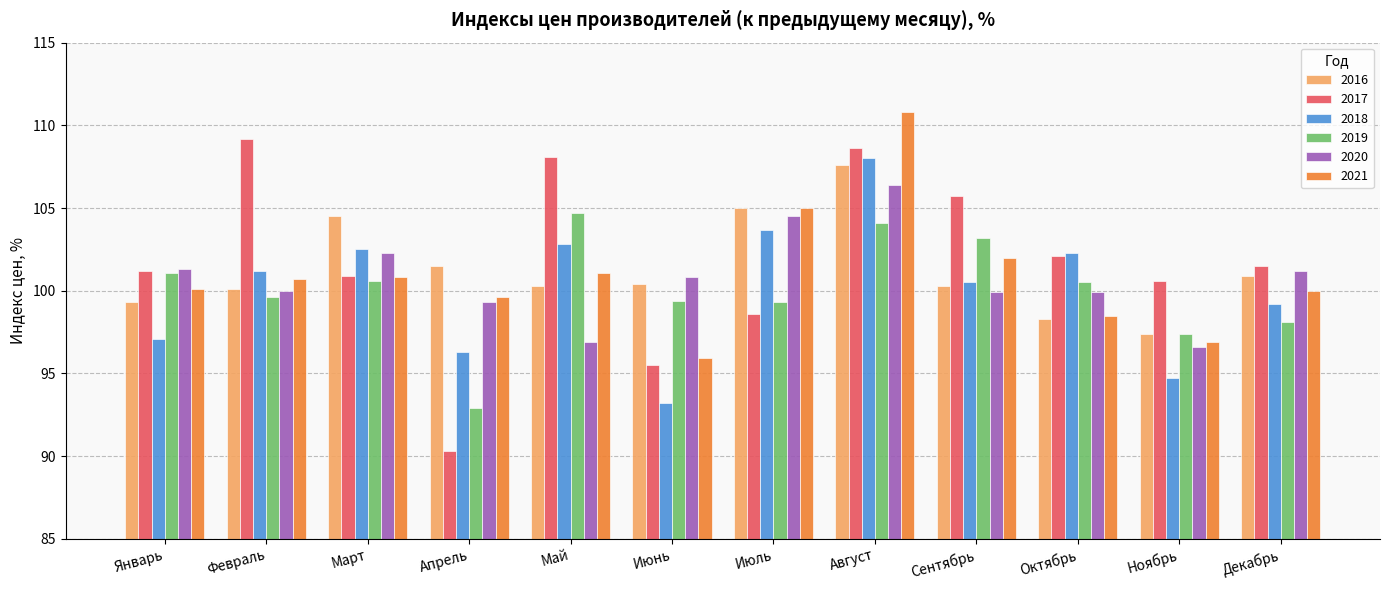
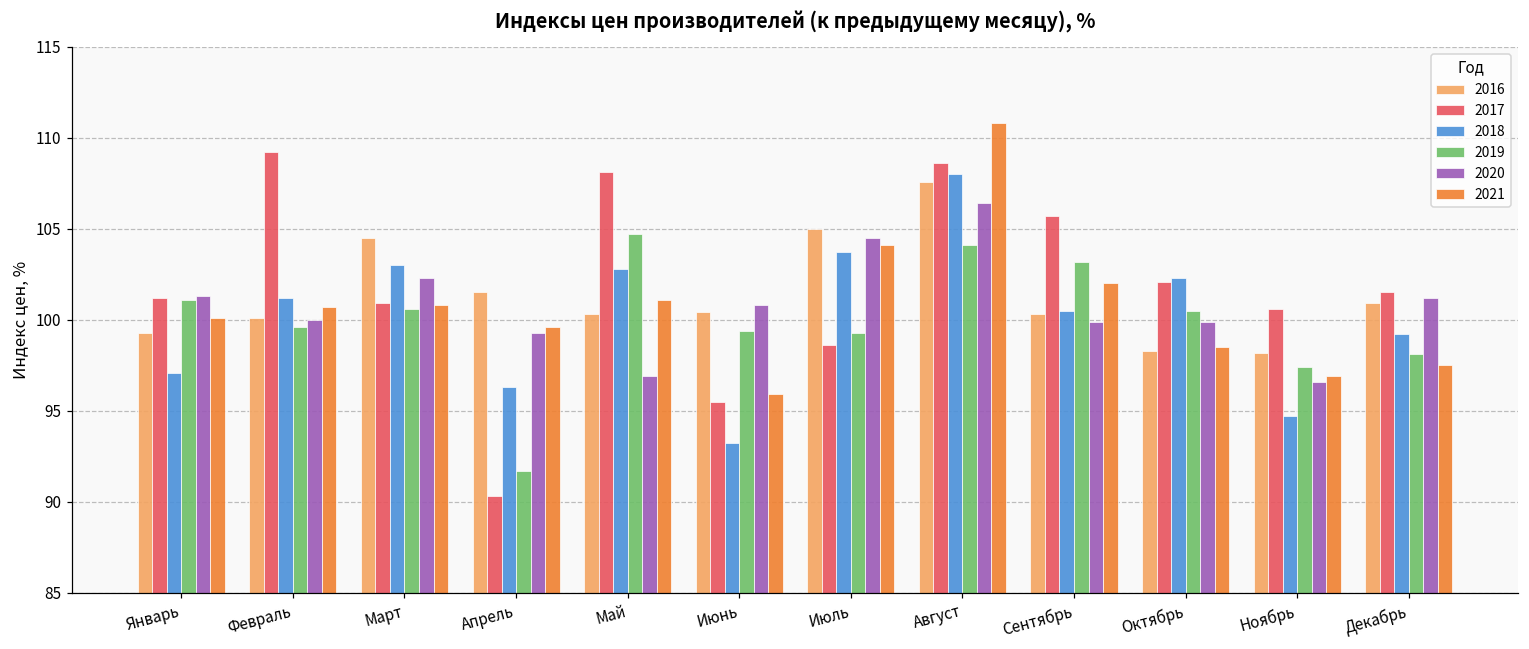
  {
    "2016": {
      "Январь": 99.3,
      "Февраль": 100.1,
      "Март": 104.5,
      "Апрель": 101.5,
      "Май": 100.3,
      "Июнь": 100.4,
      "Июль": 105.0,
      "Август": 107.6,
      "Сентябрь": 100.3,
      "Октябрь": 98.3,
-     "Ноябрь": 97.4,
+     "Ноябрь": 98.2,
      "Декабрь": 100.9
    },
    "2017": {
      "Январь": 101.2,
      "Февраль": 109.2,
      "Март": 100.9,
      "Апрель": 90.3,
      "Май": 108.1,
      "Июнь": 95.5,
      "Июль": 98.6,
      "Август": 108.6,
      "Сентябрь": 105.7,
      "Октябрь": 102.1,
      "Ноябрь": 100.6,
      "Декабрь": 101.5
    },
    "2018": {
      "Январь": 97.1,
      "Февраль": 101.2,
-     "Март": 102.5,
+     "Март": 103.0,
      "Апрель": 96.3,
      "Май": 102.8,
      "Июнь": 93.2,
      "Июль": 103.7,
      "Август": 108.0,
      "Сентябрь": 100.5,
      "Октябрь": 102.3,
      "Ноябрь": 94.7,
      "Декабрь": 99.2
    },
    "2019": {
      "Январь": 101.1,
      "Февраль": 99.6,
      "Март": 100.6,
-     "Апрель": 92.9,
+     "Апрель": 91.7,
      "Май": 104.7,
      "Июнь": 99.4,
      "Июль": 99.3,
      "Август": 104.1,
      "Сентябрь": 103.2,
      "Октябрь": 100.5,
      "Ноябрь": 97.4,
      "Декабрь": 98.1
    },
    "2020": {
      "Январь": 101.3,
      "Февраль": 100.0,
      "Март": 102.3,
      "Апрель": 99.3,
      "Май": 96.9,
      "Июнь": 100.8,
      "Июль": 104.5,
      "Август": 106.4,
      "Сентябрь": 99.9,
      "Октябрь": 99.9,
      "Ноябрь": 96.6,
      "Декабрь": 101.2
    },
    "2021": {
      "Январь": 100.1,
      "Февраль": 100.7,
      "Март": 100.8,
      "Апрель": 99.6,
      "Май": 101.1,
      "Июнь": 95.9,
-     "Июль": 105.0,
+     "Июль": 104.1,
      "Август": 110.8,
      "Сентябрь": 102.0,
      "Октябрь": 98.5,
      "Ноябрь": 96.9,
-     "Декабрь": 100.0
+     "Декабрь": 97.5
    }
  }
